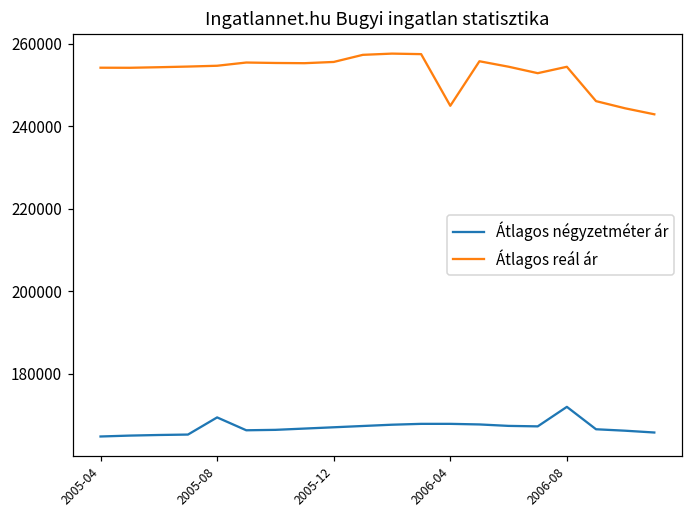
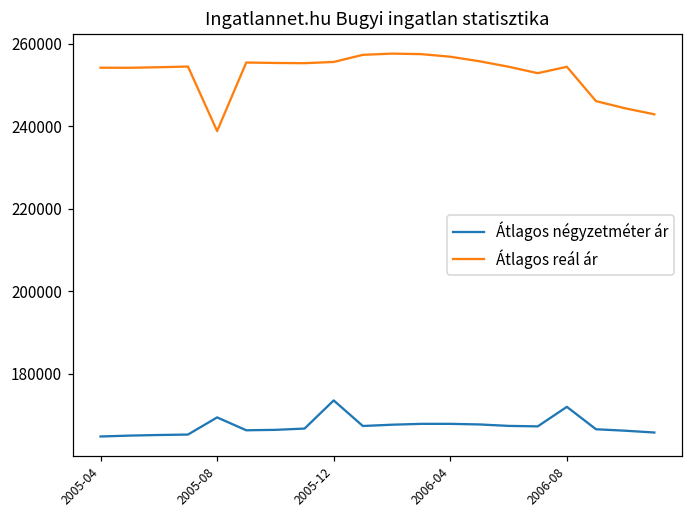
  {
    "Átlagos négyzetméter ár": {
      "2005-04": 165000,
      "2005-08": 169000,
-     "2005-12": 167000,
+     "2005-12": 173000,
      "2006-04": 168000,
      "2006-08": 172000
    },
    "Átlagos reál ár": {
      "2005-04": 254000,
-     "2005-08": 255000,
+     "2005-08": 239000,
      "2005-12": 256000,
-     "2006-04": 245000,
+     "2006-04": 257000,
      "2006-08": 254000
    }
  }
